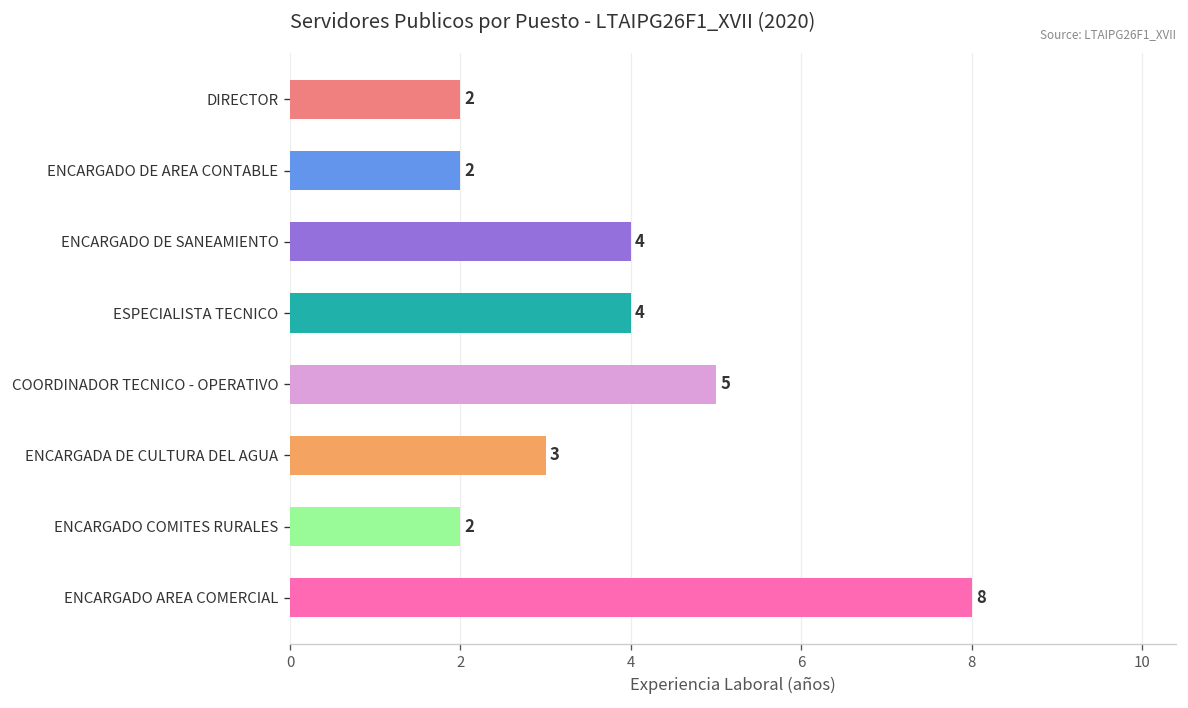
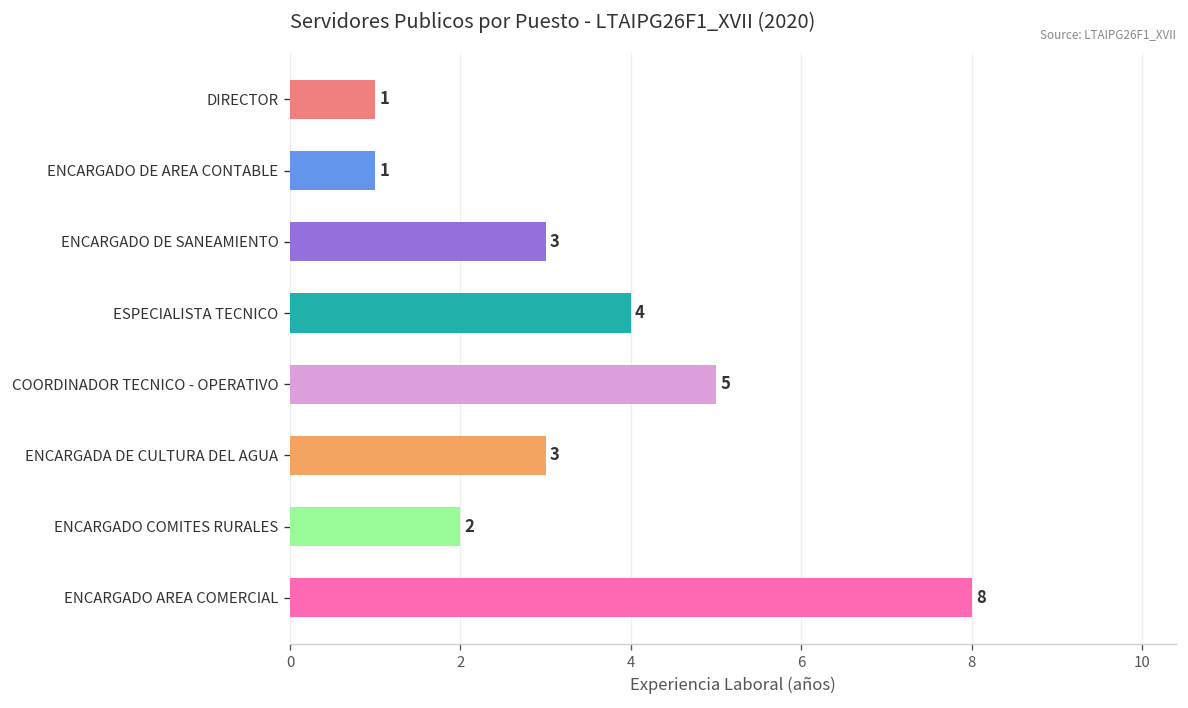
  {
-   "DIRECTOR": 2,
-   "ENCARGADO DE AREA CONTABLE": 2,
-   "ENCARGADO DE SANEAMIENTO": 4,
+   "DIRECTOR": 1,
+   "ENCARGADO DE AREA CONTABLE": 1,
+   "ENCARGADO DE SANEAMIENTO": 3,
    "ESPECIALISTA TECNICO": 4,
    "COORDINADOR TECNICO - OPERATIVO": 5,
    "ENCARGADA DE CULTURA DEL AGUA": 3,
    "ENCARGADO COMITES RURALES": 2,
    "ENCARGADO AREA COMERCIAL": 8
  }
